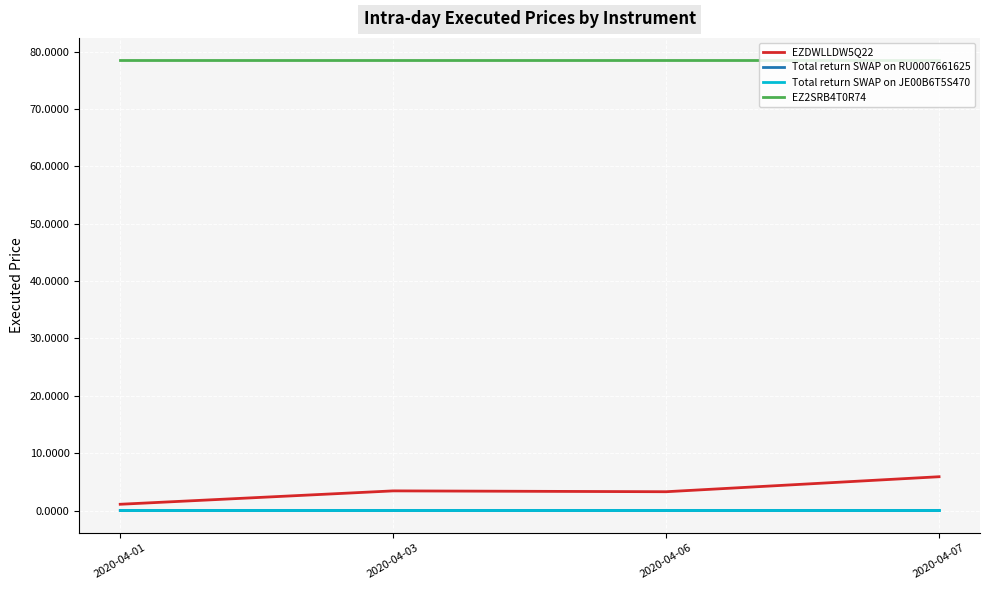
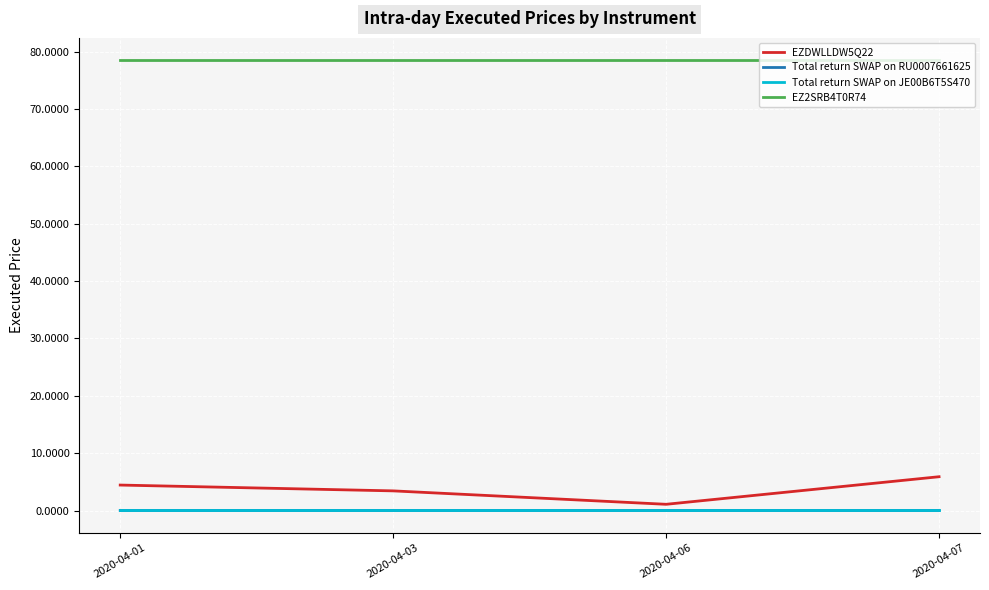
  {
    "EZDWLLDW5Q22": {
-     "2020-04-01": 1,
+     "2020-04-01": 4,
      "2020-04-03": 3,
-     "2020-04-06": 3,
+     "2020-04-06": 1,
      "2020-04-07": 6
    },
    "Total return SWAP on JE00B6T5S470": {
      "2020-04-01": 0,
      "2020-04-03": 0,
      "2020-04-06": 0,
      "2020-04-07": 0
    },
    "EZ2SRB4T0R74": {
      "2020-04-01": 78,
      "2020-04-03": 78,
      "2020-04-06": 78
    }
  }
